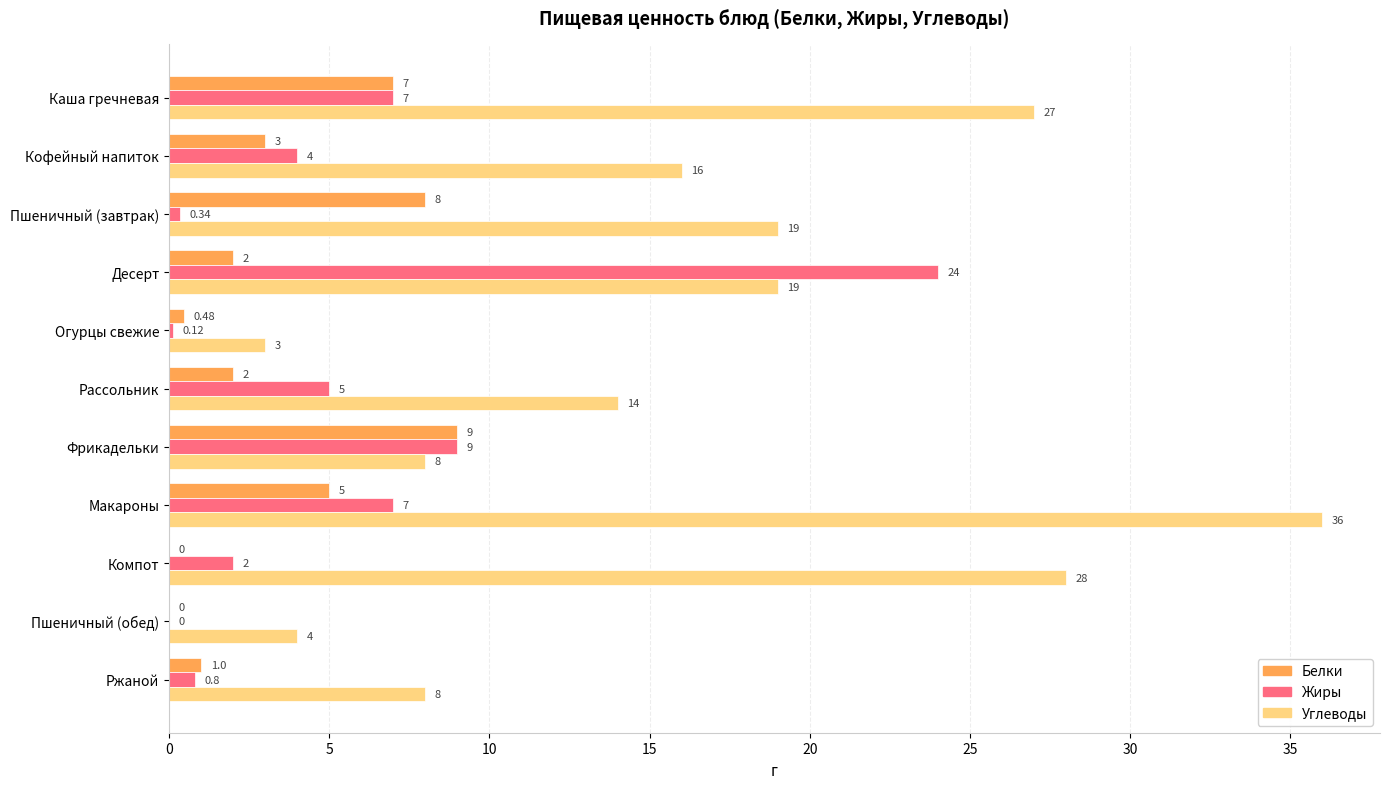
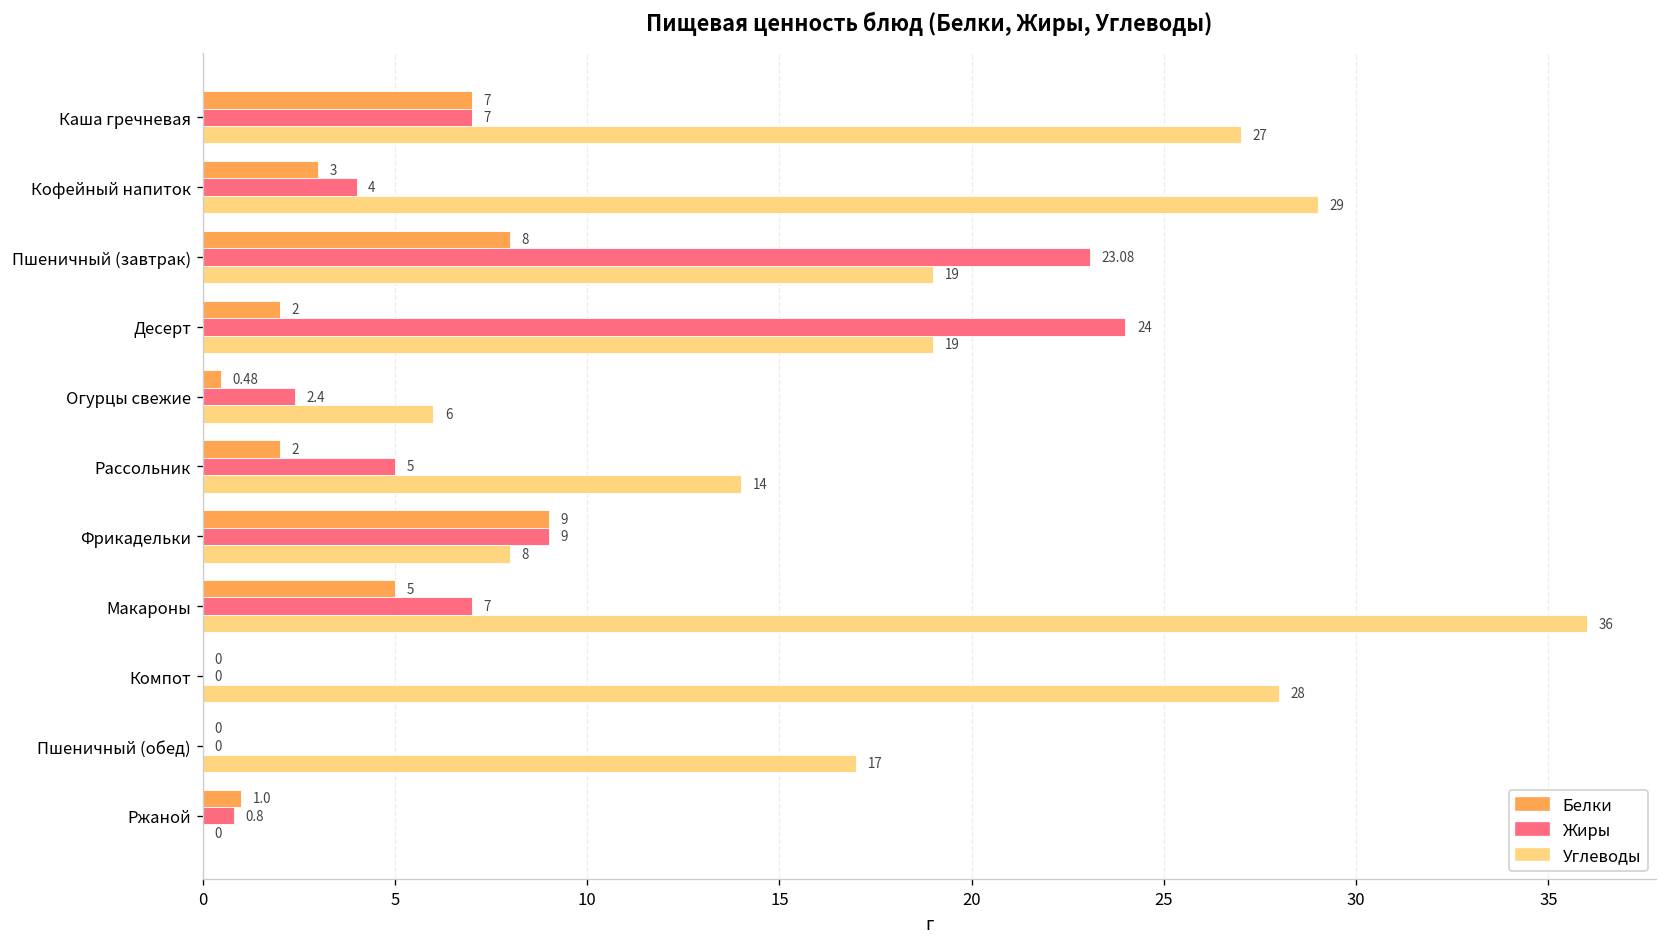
  {
    "Белки": {
      "Каша гречневая": 7,
      "Кофейный напиток": 3,
      "Пшеничный (завтрак)": 8,
      "Десерт": 2,
      "Огурцы свежие": 0.48,
      "Рассольник": 2,
      "Фрикадельки": 9,
      "Макароны": 5,
      "Компот": 0,
      "Пшеничный (обед)": 0,
      "Ржаной": 1.0
    },
    "Жиры": {
      "Каша гречневая": 7,
      "Кофейный напиток": 4,
-     "Пшеничный (завтрак)": 0.34,
+     "Пшеничный (завтрак)": 23.08,
      "Десерт": 24,
-     "Огурцы свежие": 0.12,
+     "Огурцы свежие": 2.4,
      "Рассольник": 5,
      "Фрикадельки": 9,
      "Макароны": 7,
-     "Компот": 2,
+     "Компот": 0,
      "Пшеничный (обед)": 0,
      "Ржаной": 0.8
    },
    "Углеводы": {
      "Каша гречневая": 27,
-     "Кофейный напиток": 16,
+     "Кофейный напиток": 29,
      "Пшеничный (завтрак)": 19,
      "Десерт": 19,
-     "Огурцы свежие": 3,
+     "Огурцы свежие": 6,
      "Рассольник": 14,
      "Фрикадельки": 8,
      "Макароны": 36,
      "Компот": 28,
-     "Пшеничный (обед)": 4,
-     "Ржаной": 8
+     "Пшеничный (обед)": 17,
+     "Ржаной": 0
    }
  }
